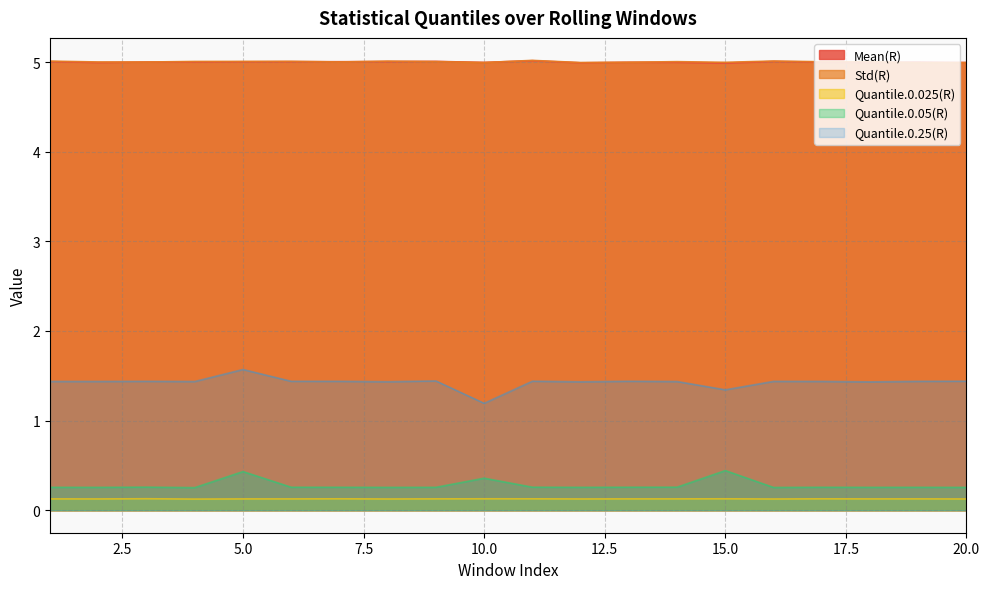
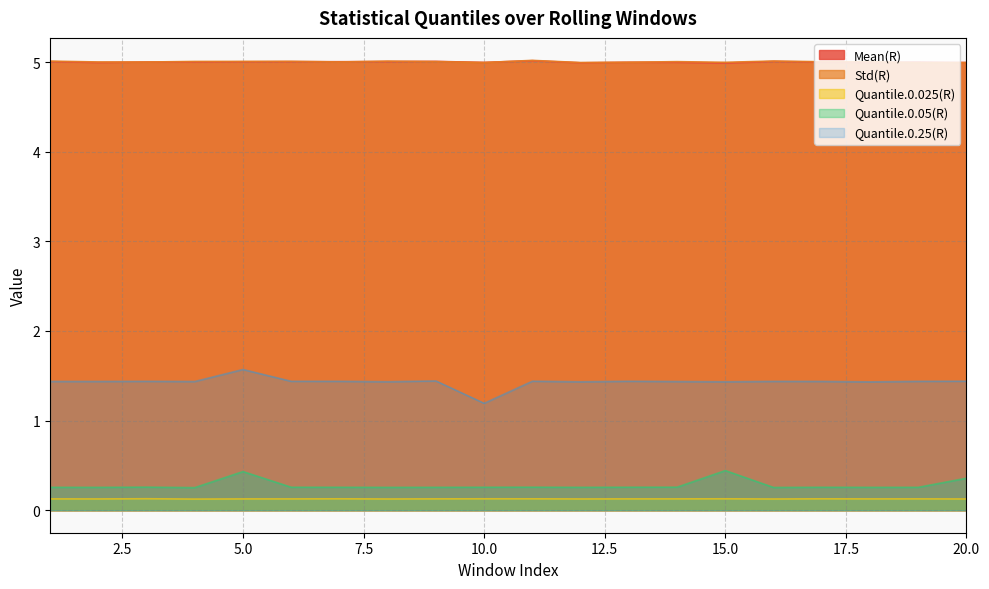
  {
    "Quantile.0.025(R)": {
      "5.0": 0.1,
      "10.0": 0.1,
      "15.0": 0.1,
      "20.0": 0.1
    },
    "Quantile.0.05(R)": {
      "5.0": 0.4,
-     "10.0": 0.4,
+     "10.0": 0.3,
      "15.0": 0.4,
-     "20.0": 0.3
+     "20.0": 0.4
    },
    "Quantile.0.25(R)": {
      "5.0": 1.6,
      "10.0": 1.2,
-     "15.0": 1.3,
+     "15.0": 1.4,
      "20.0": 1.4
    }
  }
